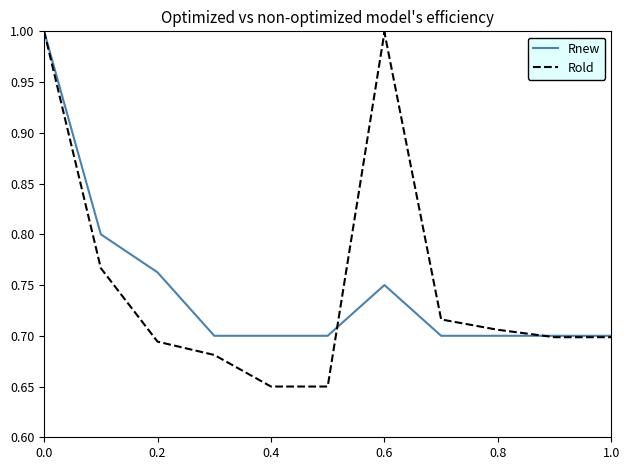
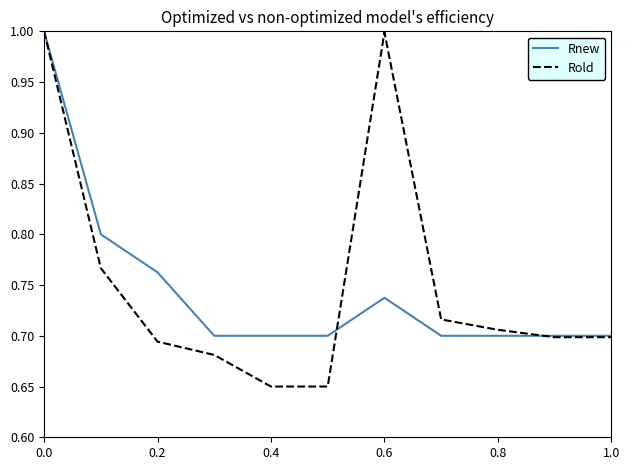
  {
    "Rnew": {
      "0.2": 0.763,
      "0.4": 0.700,
-     "0.6": 0.750,
+     "0.6": 0.737,
      "0.8": 0.700
    },
    "Rold": {
      "0.2": 0.694,
      "0.4": 0.650,
      "0.6": 0.999,
      "0.8": 0.706
    }
  }
